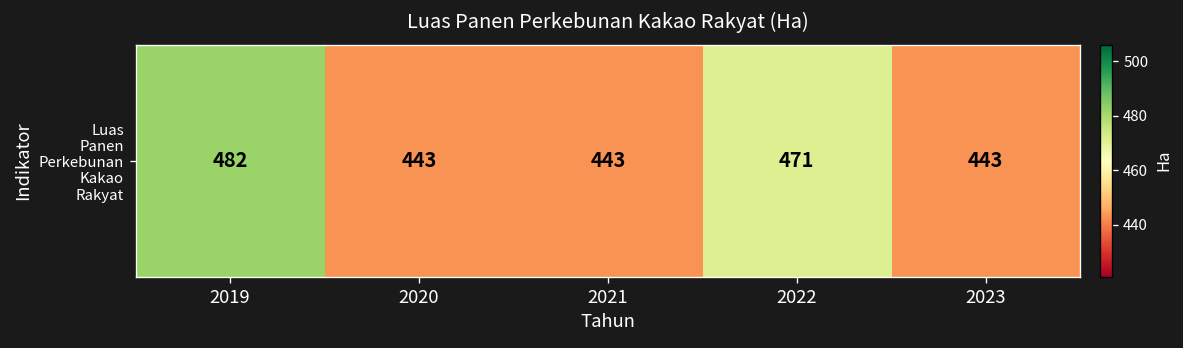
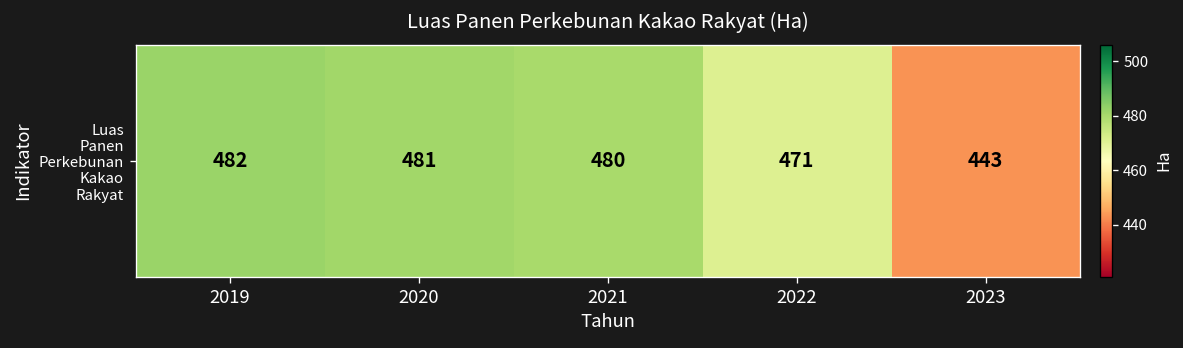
  {
    "Luas Panen Perkebunan Kakao Rakyat": {
      "2019": 482,
-     "2020": 443,
-     "2021": 443,
+     "2020": 481,
+     "2021": 480,
      "2022": 471,
      "2023": 443
    }
  }
